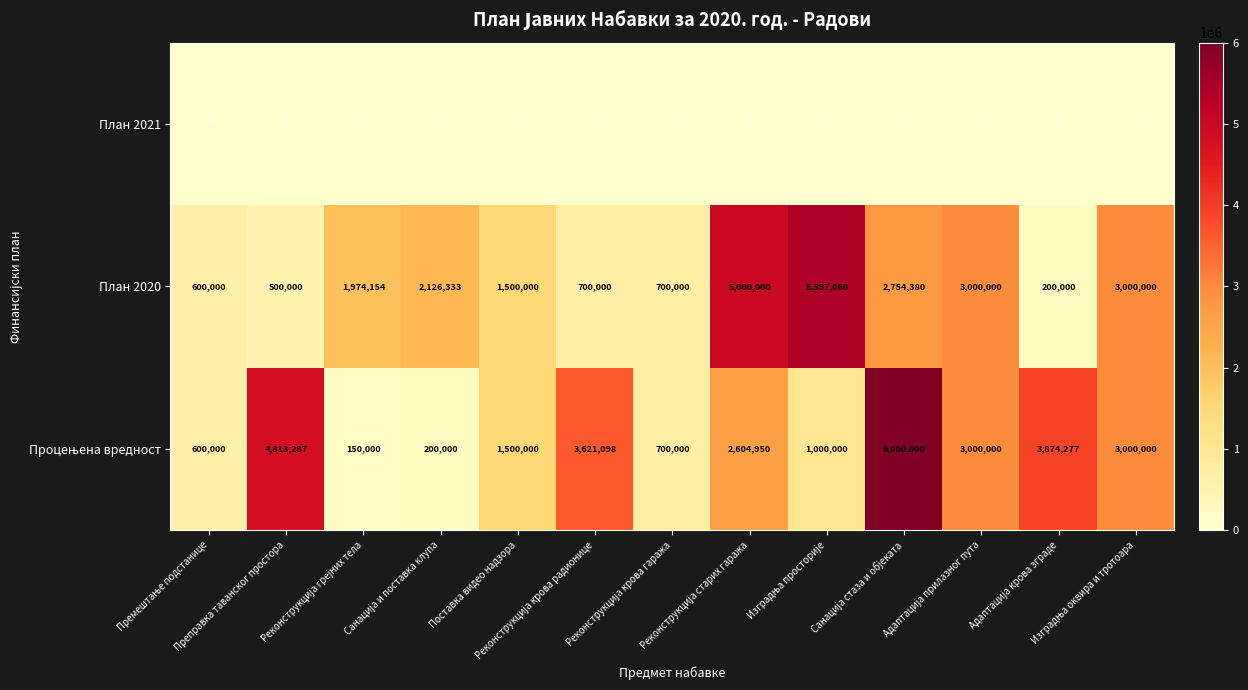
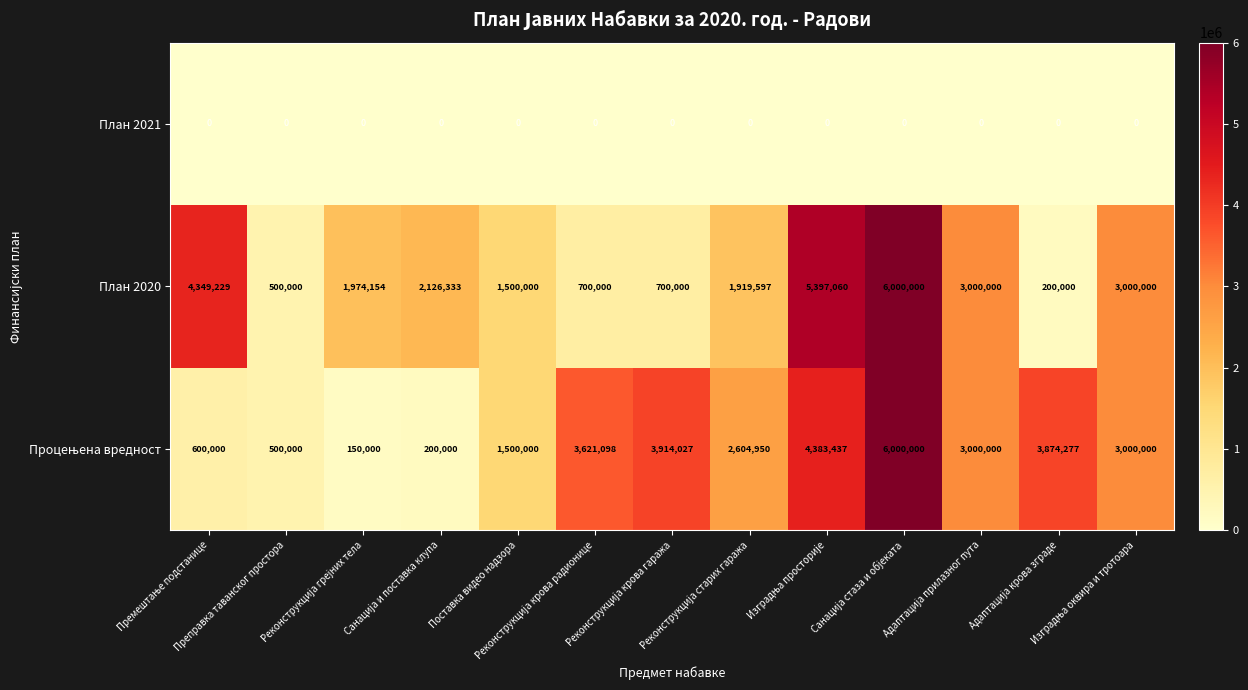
  {
    "План 2020": {
-     "Премештање подстанице": "600,000",
+     "Премештање подстанице": "4,349,229",
      "Преправка таванског простора": "500,000",
      "Реконструкција грејних тела": "1,974,154",
      "Санација и поставка клупа": "2,126,333",
      "Поставка видео надзора": "1,500,000",
      "Реконструкција крова радионице": "700,000",
      "Реконструкција крова гаража": "700,000",
-     "Реконструкција старих гаража": "5,000,000",
+     "Реконструкција старих гаража": "1,919,597",
      "Изградња просторије": "5,397,060",
-     "Санација стаза и објеката": "2,754,380",
+     "Санација стаза и објеката": "6,000,000",
      "Адаптација прилазног пута": "3,000,000",
      "Адаптација крова зграде": "200,000",
      "Изградња оквира и тротоара": "3,000,000"
    },
    "Процењена вредност": {
      "Премештање подстанице": "600,000",
-     "Преправка таванског простора": "4,813,287",
+     "Преправка таванског простора": "500,000",
      "Реконструкција грејних тела": "150,000",
      "Санација и поставка клупа": "200,000",
      "Поставка видео надзора": "1,500,000",
      "Реконструкција крова радионице": "3,621,098",
-     "Реконструкција крова гаража": "700,000",
+     "Реконструкција крова гаража": "3,914,027",
      "Реконструкција старих гаража": "2,604,950",
-     "Изградња просторије": "1,000,000",
+     "Изградња просторије": "4,383,437",
      "Санација стаза и објеката": "6,000,000",
      "Адаптација прилазног пута": "3,000,000",
      "Адаптација крова зграде": "3,874,277",
      "Изградња оквира и тротоара": "3,000,000"
    }
  }
